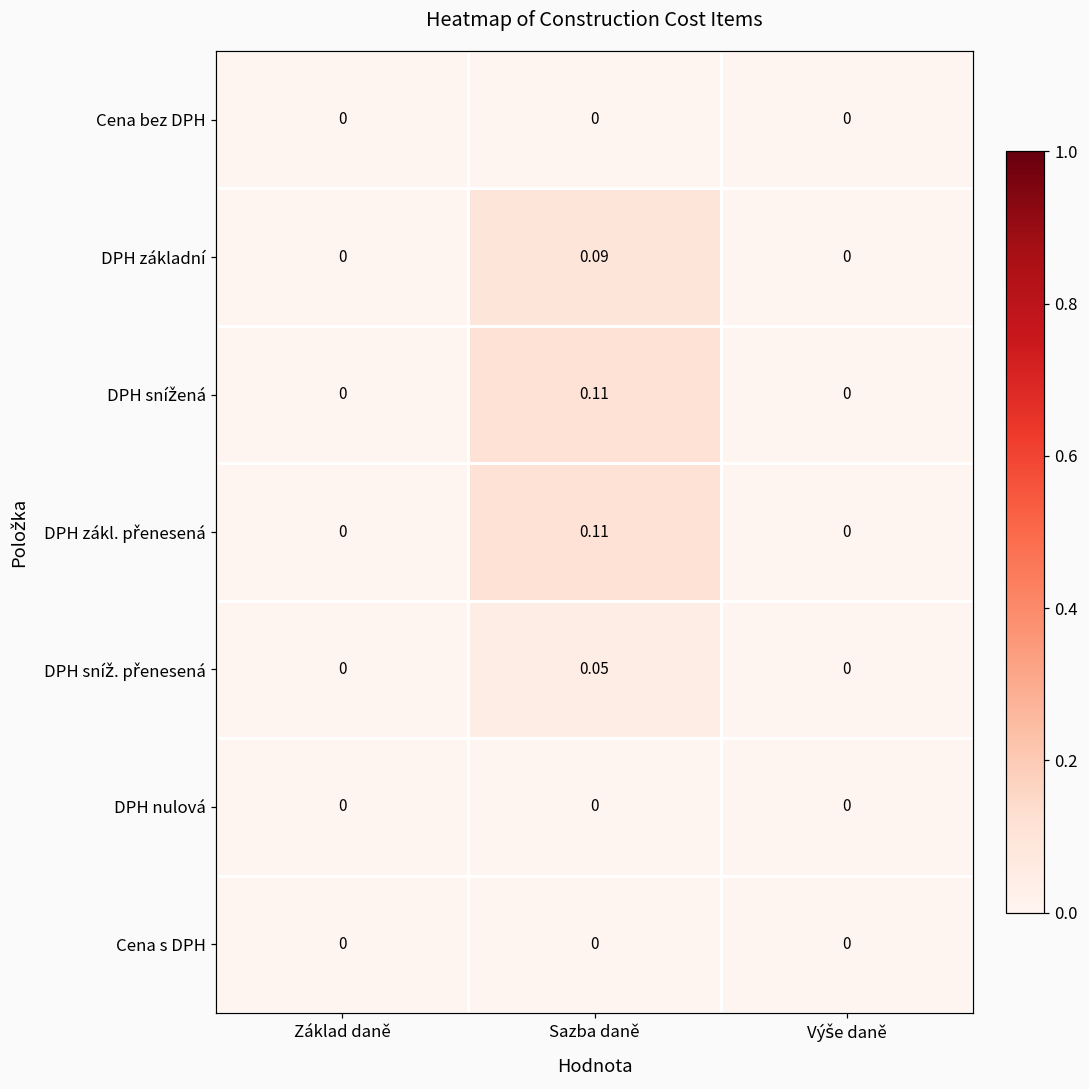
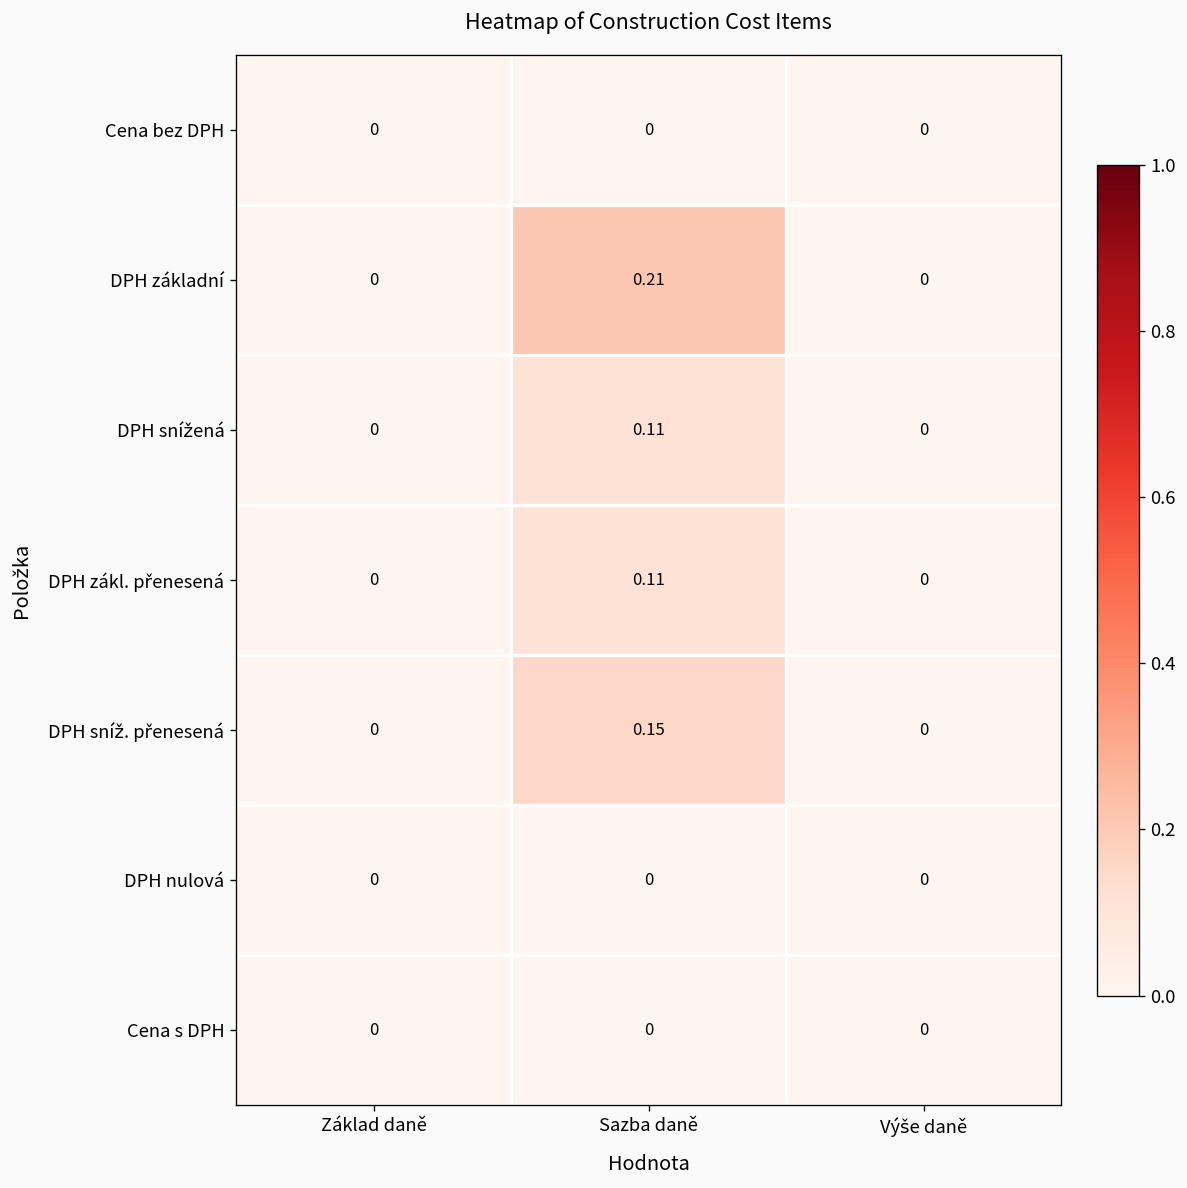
  {
    "Cena bez DPH": {
      "Základ daně": 0,
      "Sazba daně": 0,
      "Výše daně": 0
    },
    "DPH základní": {
      "Základ daně": 0,
-     "Sazba daně": 0.09,
+     "Sazba daně": 0.21,
      "Výše daně": 0
    },
    "DPH snížená": {
      "Základ daně": 0,
      "Sazba daně": 0.11,
      "Výše daně": 0
    },
    "DPH zákl. přenesená": {
      "Základ daně": 0,
      "Sazba daně": 0.11,
      "Výše daně": 0
    },
    "DPH sníž. přenesená": {
      "Základ daně": 0,
-     "Sazba daně": 0.05,
+     "Sazba daně": 0.15,
      "Výše daně": 0
    },
    "DPH nulová": {
      "Základ daně": 0,
      "Sazba daně": 0,
      "Výše daně": 0
    },
    "Cena s DPH": {
      "Základ daně": 0,
      "Sazba daně": 0,
      "Výše daně": 0
    }
  }
